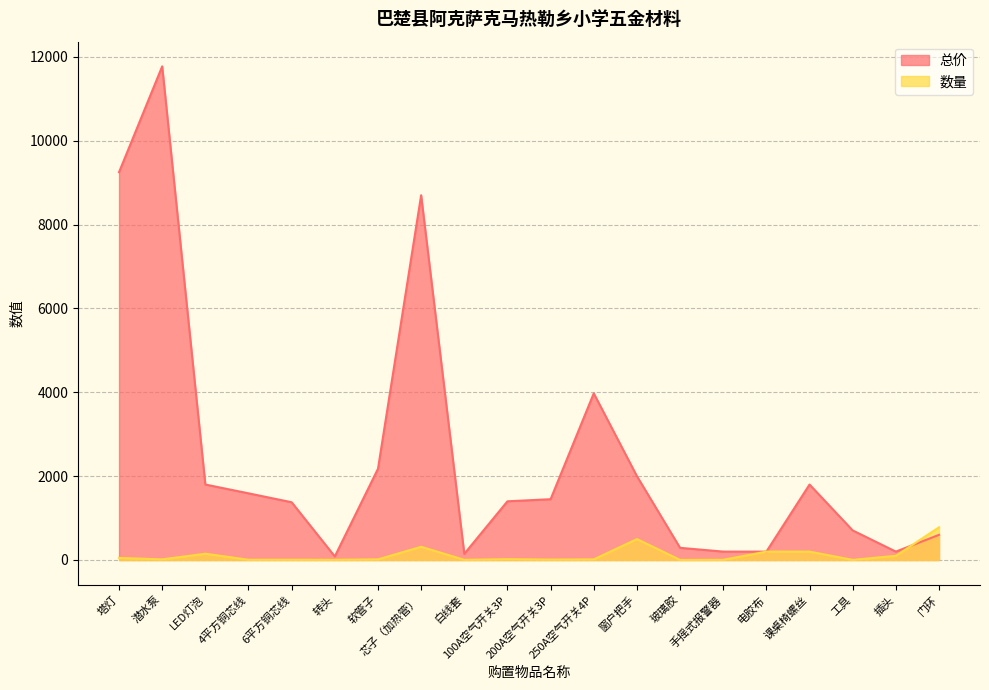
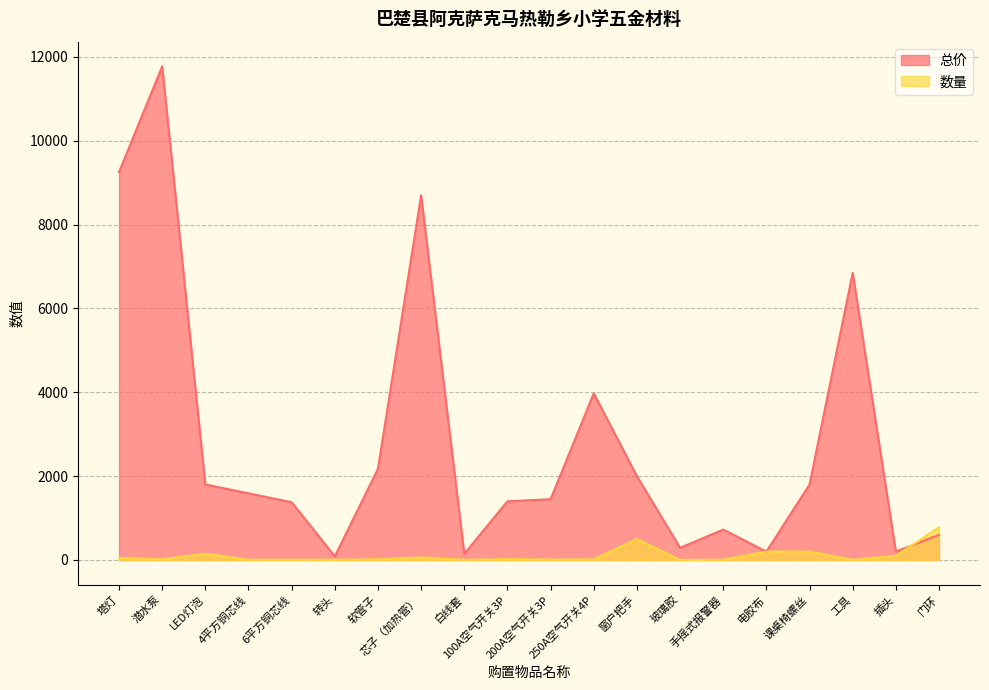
  {
    "总价": {
      "塔灯": 9300,
      "潜水泵": 11800,
      "LED灯泡": 1800,
      "4平方铜芯线": 1600,
      "6平方铜芯线": 1400,
      "转头": 100,
      "软管子": 2200,
      "芯子（加热管）": 8700,
      "白线套": 100,
      "100A空气开关3P": 1400,
      "200A空气开关3P": 1500,
      "250A空气开关4P": 4000,
      "窗户把手": 2000,
      "玻璃胶": 300,
-     "手摇式报警器": 200,
+     "手摇式报警器": 700,
      "课桌椅螺丝": 1800,
-     "工具": 700,
+     "工具": 6900,
      "插头": 200,
      "门环": 600
    },
    "数量": {
      "塔灯": 100,
      "潜水泵": 0,
      "LED灯泡": 200,
      "4平方铜芯线": 0,
      "6平方铜芯线": 0,
      "转头": 0,
      "软管子": 0,
-     "芯子（加热管）": 300,
+     "芯子（加热管）": 100,
      "白线套": 0,
      "100A空气开关3P": 0,
      "200A空气开关3P": 0,
      "250A空气开关4P": 0,
      "窗户把手": 500,
      "玻璃胶": 0,
      "手摇式报警器": 0,
      "课桌椅螺丝": 200,
      "工具": 0,
      "插头": 100,
      "门环": 800
    }
  }
